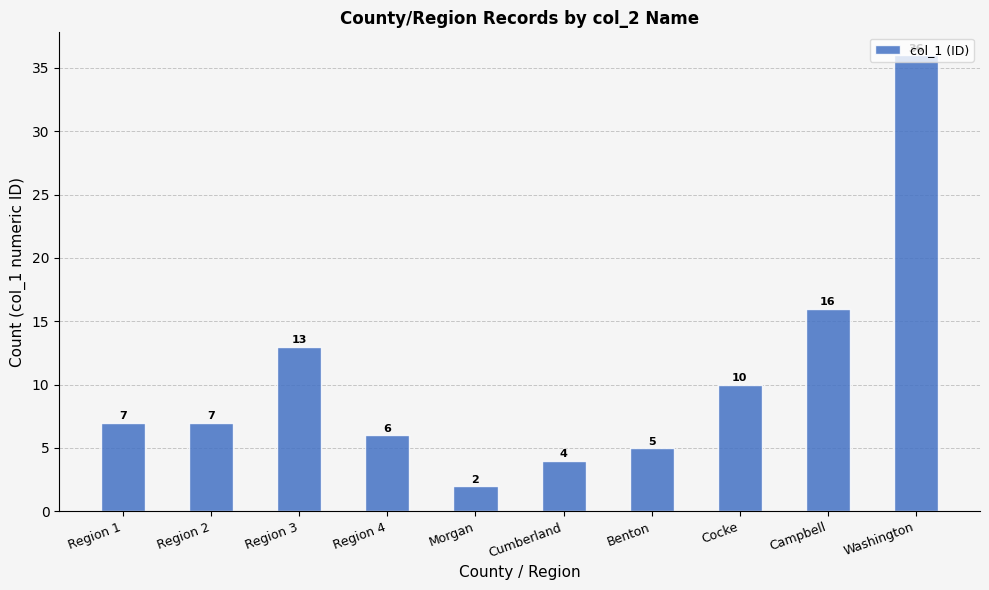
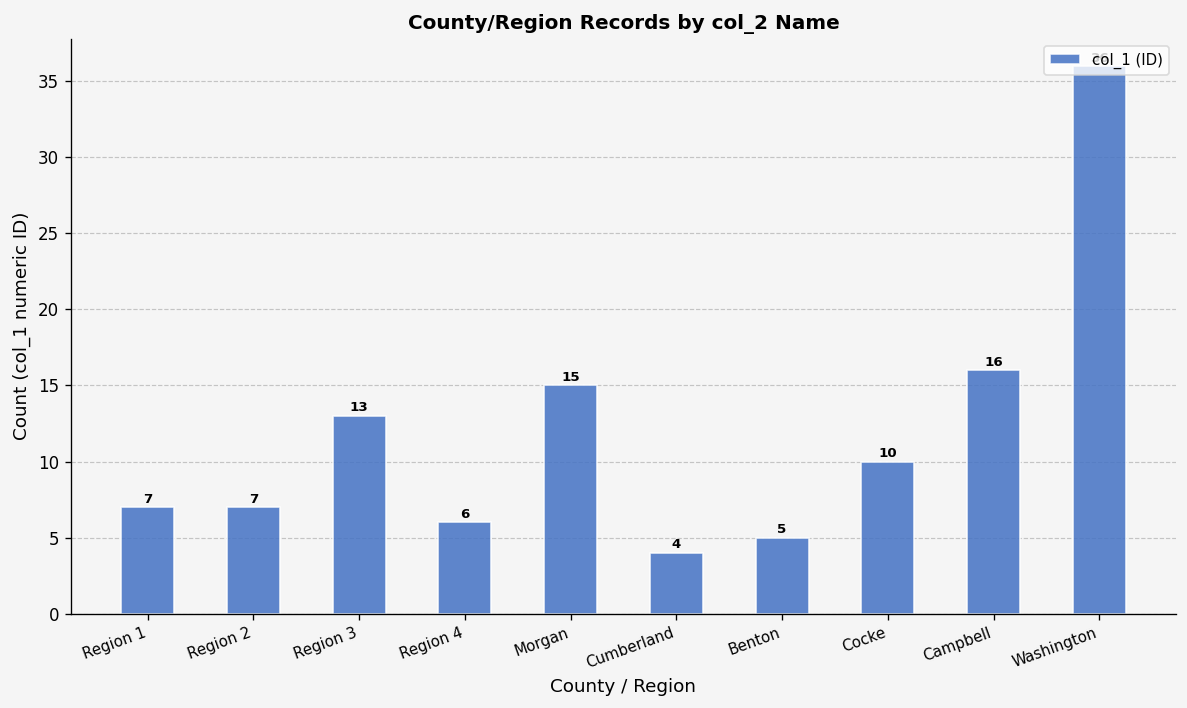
  {
    "Region 1": 7,
    "Region 2": 7,
    "Region 3": 13,
    "Region 4": 6,
-   "Morgan": 2,
+   "Morgan": 15,
    "Cumberland": 4,
    "Benton": 5,
    "Cocke": 10,
    "Campbell": 16
  }
